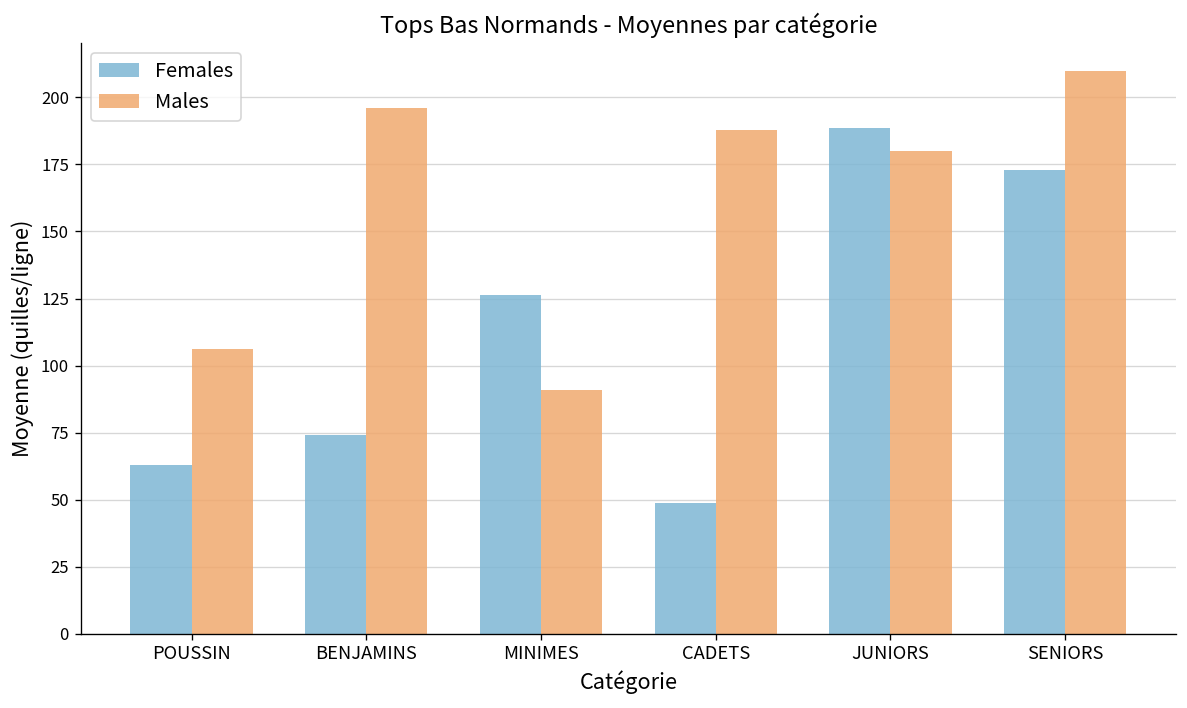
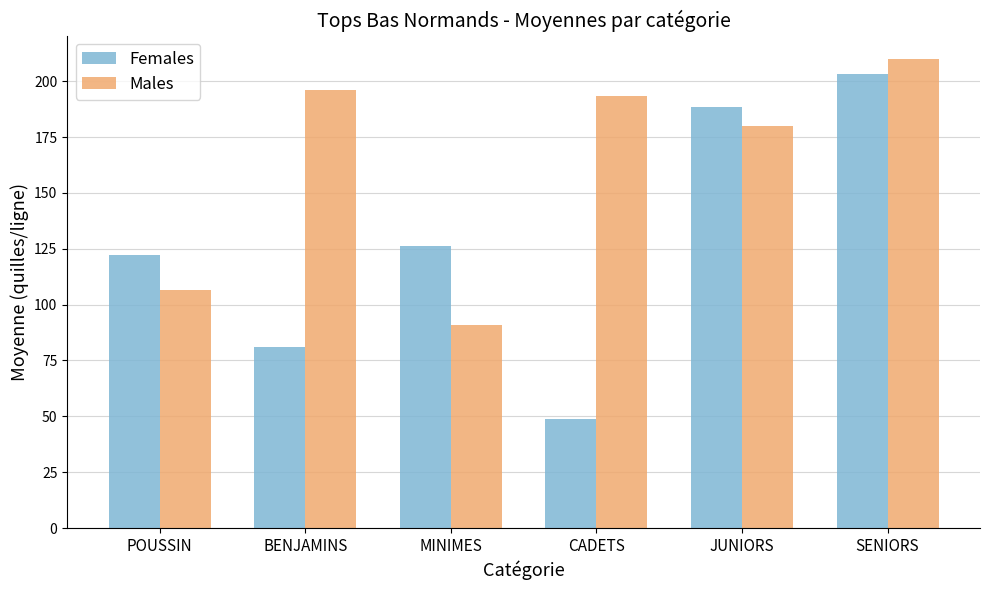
  {
    "Females": {
-     "POUSSIN": 63,
-     "BENJAMINS": 74,
+     "POUSSIN": 122,
+     "BENJAMINS": 81,
      "MINIMES": 126,
      "CADETS": 49,
      "JUNIORS": 189,
-     "SENIORS": 173
+     "SENIORS": 203
    },
    "Males": {
      "POUSSIN": 106,
      "BENJAMINS": 196,
      "MINIMES": 91,
-     "CADETS": 188,
+     "CADETS": 193,
      "JUNIORS": 180,
      "SENIORS": 210
    }
  }
